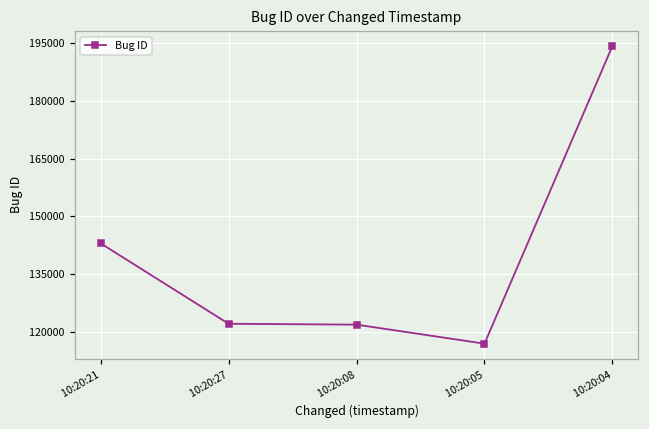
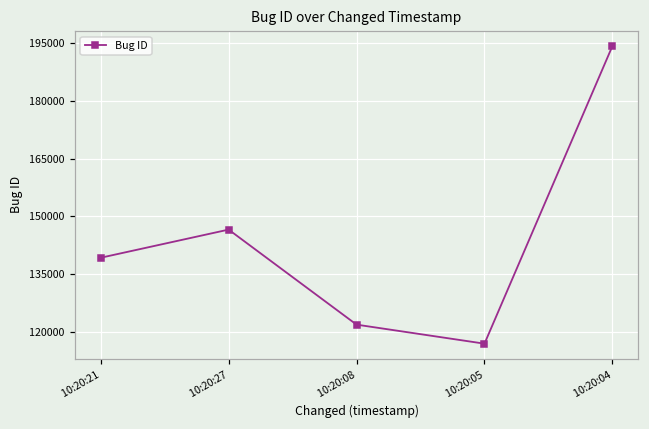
  {
-   "10:20:21": 143000,
-   "10:20:27": 122000,
+   "10:20:21": 139000,
+   "10:20:27": 147000,
    "10:20:08": 122000,
    "10:20:05": 117000,
    "10:20:04": 194000
  }
